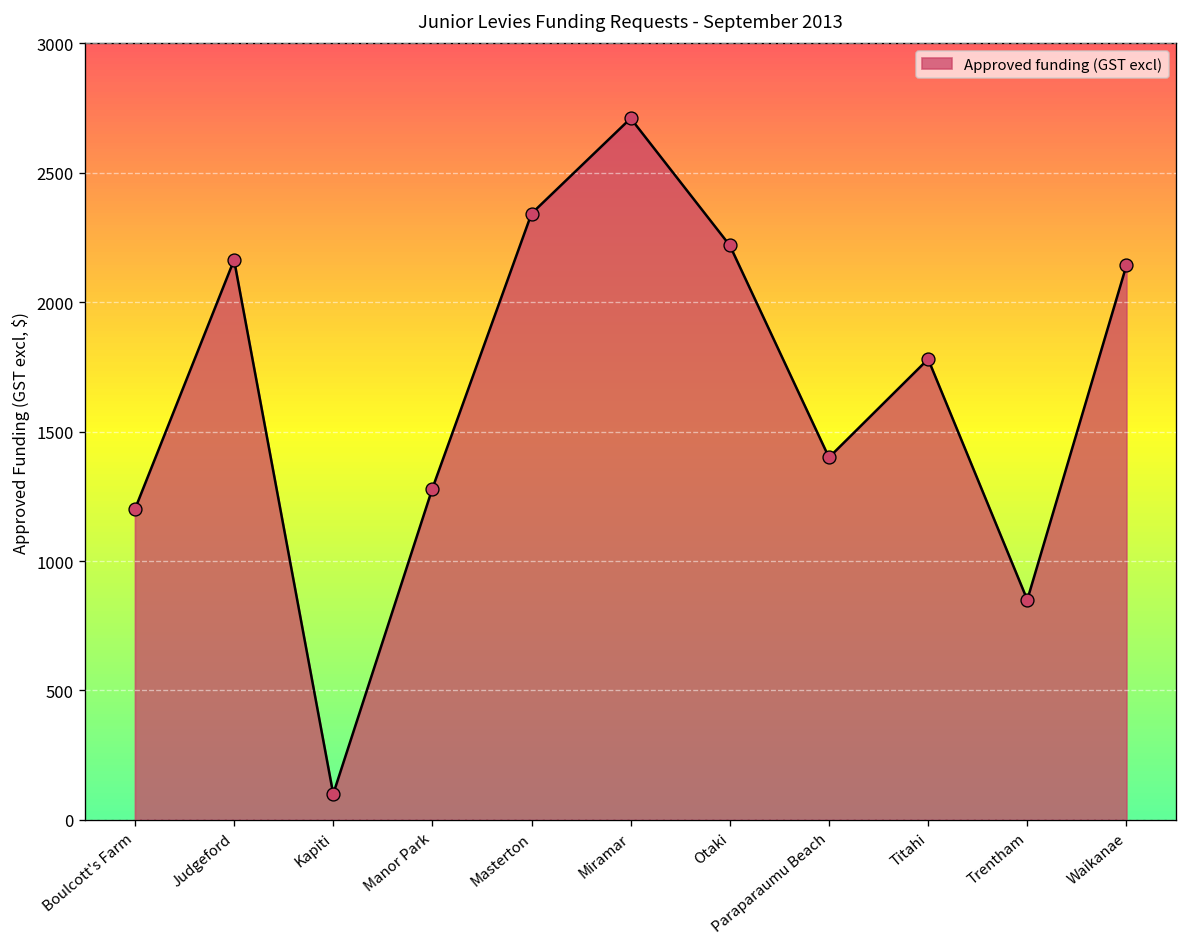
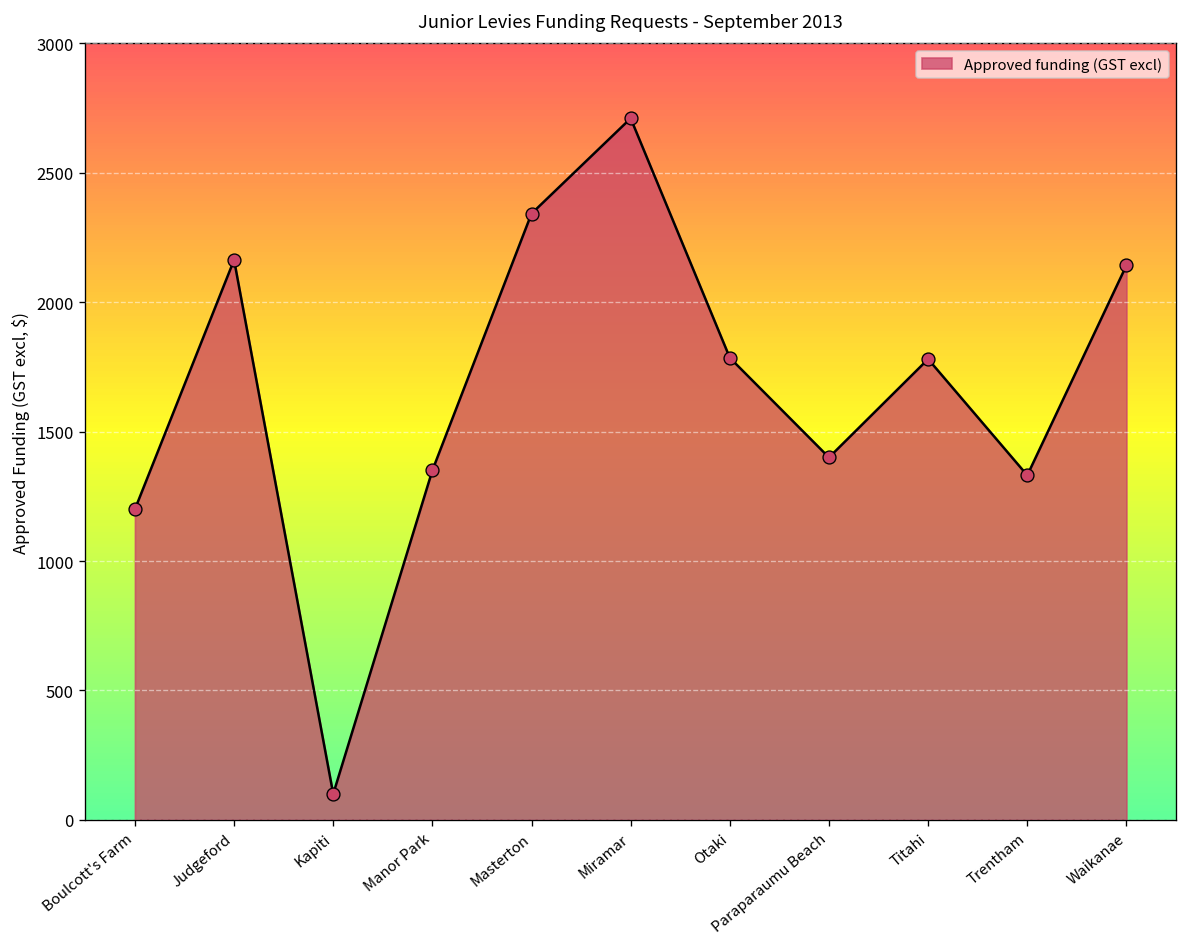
  {
    "Boulcott's Farm": 1200,
    "Judgeford": 2160,
    "Kapiti": 100,
-   "Manor Park": 1280,
+   "Manor Park": 1350,
    "Masterton": 2340,
    "Miramar": 2710,
-   "Otaki": 2220,
+   "Otaki": 1790,
    "Paraparaumu Beach": 1400,
    "Titahi": 1780,
-   "Trentham": 850,
+   "Trentham": 1330,
    "Waikanae": 2140
  }
